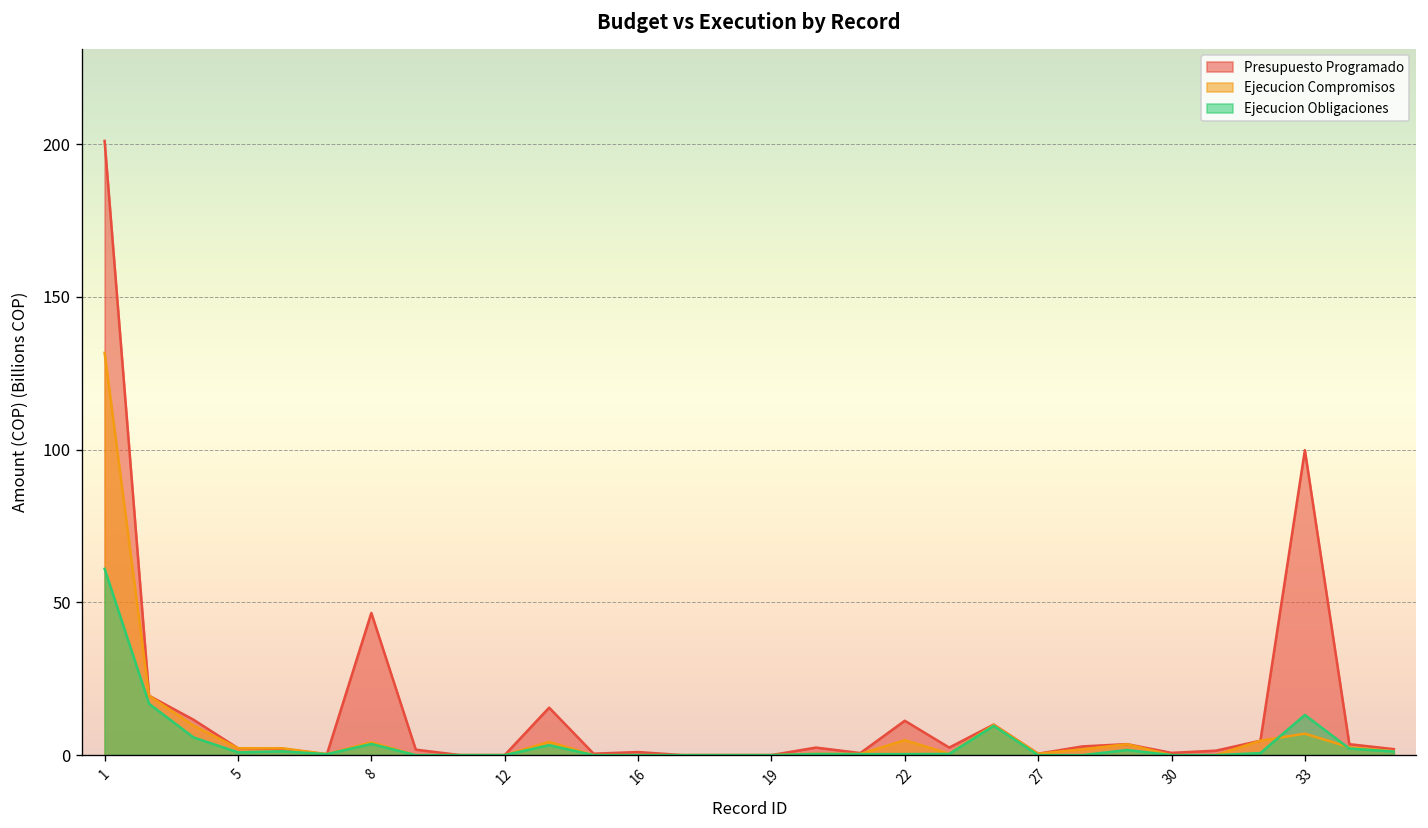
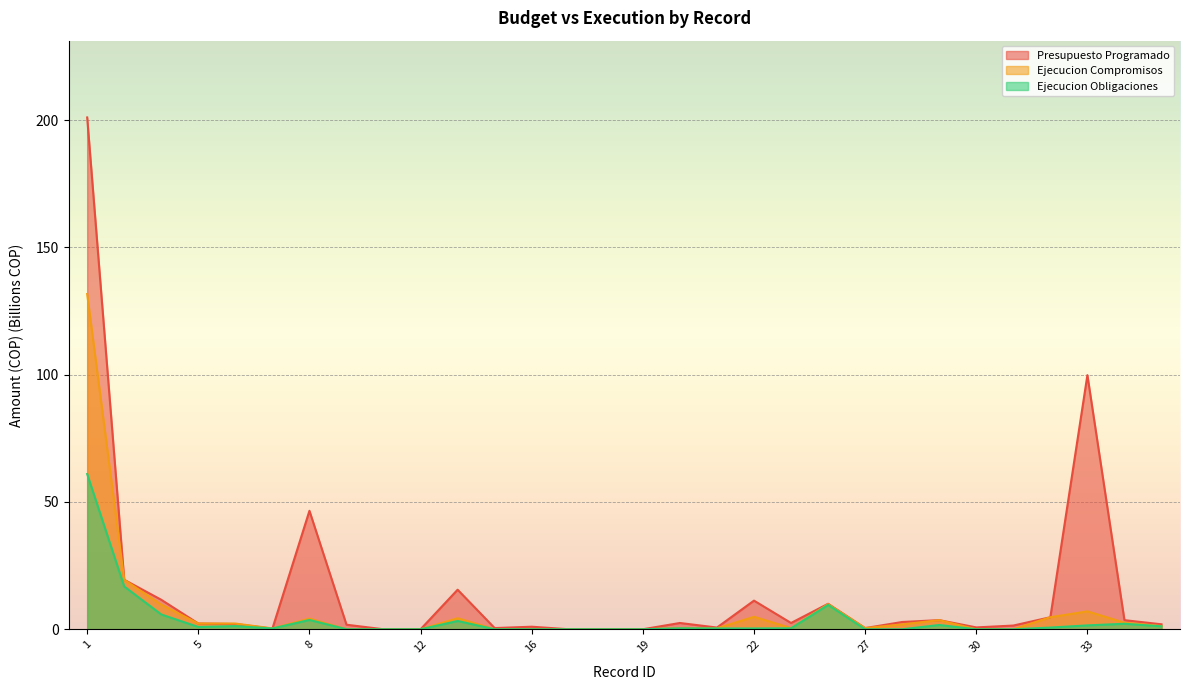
  {
    "Presupuesto Programado": {
      "1": 201,
      "8": 47,
      "16": 1,
      "22": 11,
      "33": 100
    },
    "Ejecucion Compromisos": {
      "1": 132,
      "22": 5,
      "33": 7
    },
    "Ejecucion Obligaciones": {
      "1": 61,
      "5": 1,
      "22": 0,
-     "33": 13
+     "33": 2
    }
  }
